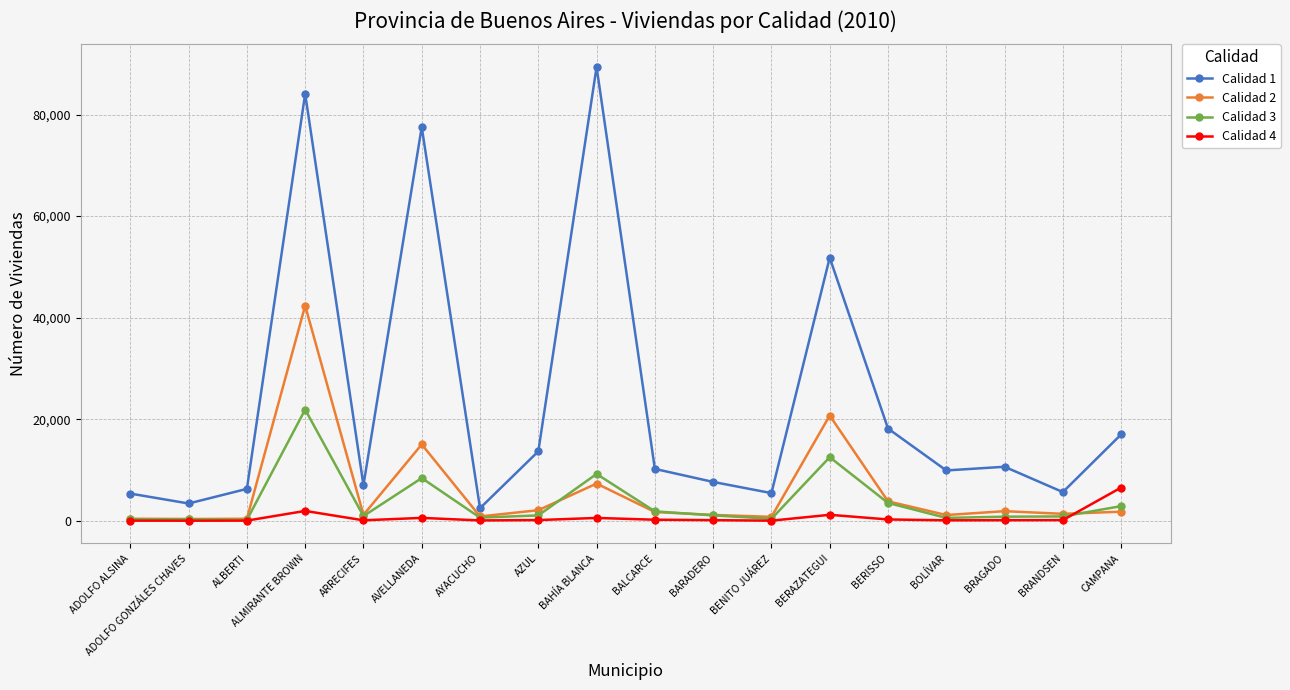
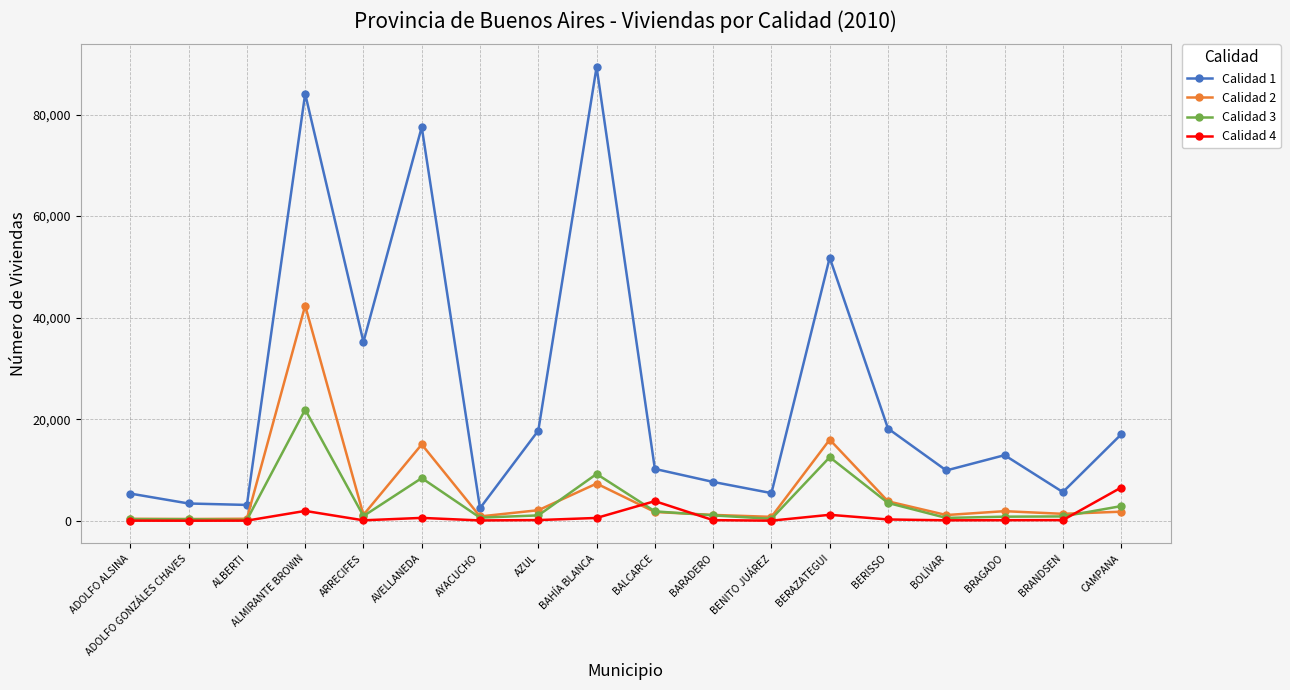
  {
    "Calidad 1": {
      "ADOLFO ALSINA": "5,000",
      "ADOLFO GONZÁLES CHAVES": "3,000",
-     "ALBERTI": "6,000",
+     "ALBERTI": "3,000",
      "ALMIRANTE BROWN": "84,000",
-     "ARRECIFES": "7,000",
+     "ARRECIFES": "35,000",
      "AVELLANEDA": "78,000",
      "AYACUCHO": "2,000",
-     "AZUL": "14,000",
+     "AZUL": "18,000",
      "BAHÍA BLANCA": "89,000",
      "BALCARCE": "10,000",
      "BARADERO": "8,000",
      "BENITO JUÁREZ": "5,000",
      "BERAZATEGUI": "52,000",
      "BERISSO": "18,000",
      "BOLÍVAR": "10,000",
-     "BRAGADO": "11,000",
+     "BRAGADO": "13,000",
      "BRANDSEN": "6,000",
      "CAMPANA": "17,000"
    },
    "Calidad 2": {
      "ALMIRANTE BROWN": "42,000",
      "AVELLANEDA": "15,000",
      "AZUL": "2,000",
      "BAHÍA BLANCA": "7,000",
-     "BERAZATEGUI": "21,000",
+     "BERAZATEGUI": "16,000",
      "BOLÍVAR": "1,000",
      "BRAGADO": "2,000",
      "BRANDSEN": "1,000",
      "CAMPANA": "2,000"
    },
    "Calidad 3": {
      "ALMIRANTE BROWN": "22,000",
      "AVELLANEDA": "8,000",
      "AZUL": "1,000",
      "BAHÍA BLANCA": "9,000",
      "BERAZATEGUI": "13,000",
      "BRAGADO": "1,000",
      "BRANDSEN": "1,000",
      "CAMPANA": "3,000"
    },
    "Calidad 4": {
      "ALMIRANTE BROWN": "2,000",
      "ARRECIFES": "0",
      "AVELLANEDA": "1,000",
      "AYACUCHO": "0",
      "AZUL": "0",
      "BAHÍA BLANCA": "1,000",
-     "BALCARCE": "0",
+     "BALCARCE": "4,000",
      "BARADERO": "0",
      "BERAZATEGUI": "1,000",
      "BERISSO": "0",
      "BRAGADO": "0",
      "BRANDSEN": "0",
      "CAMPANA": "7,000"
    }
  }
